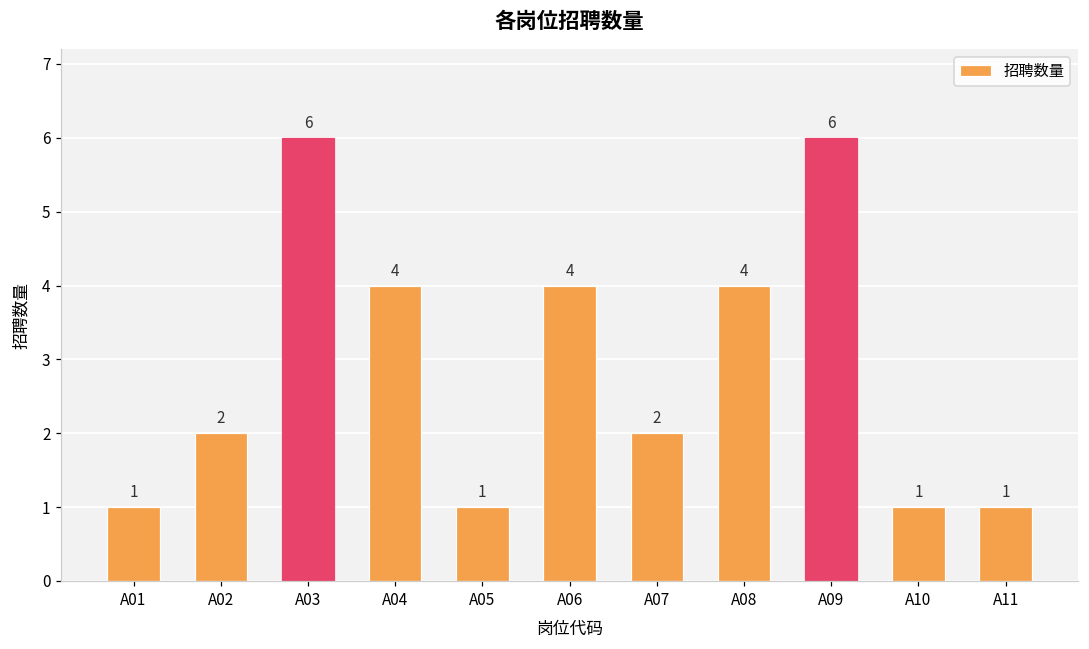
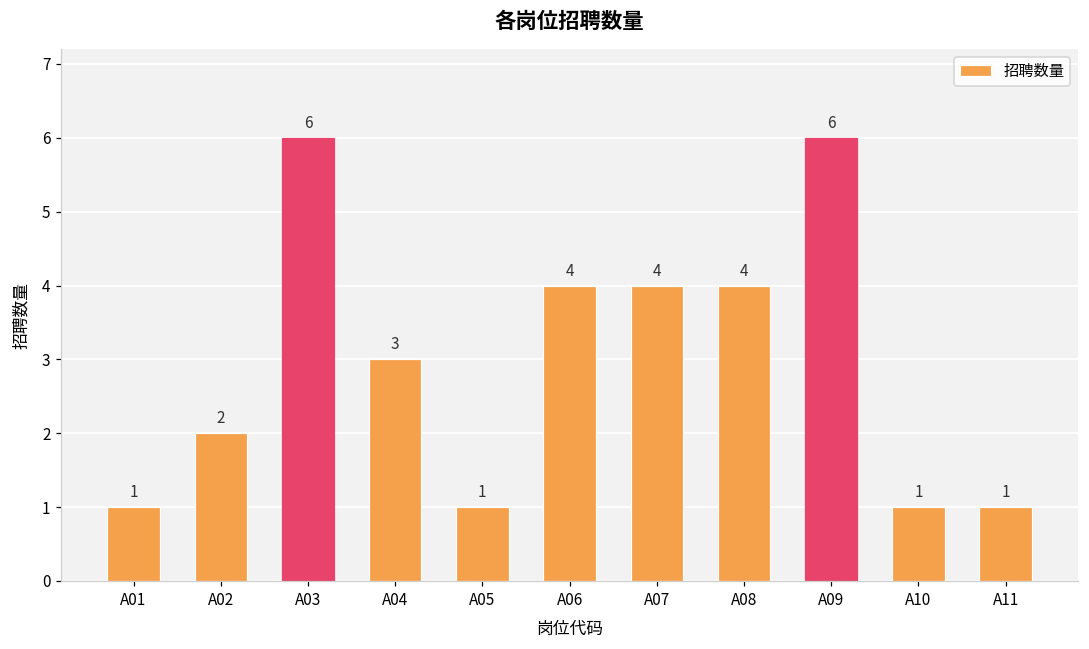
  {
    "A01": 1,
    "A02": 2,
    "A03": 6,
-   "A04": 4,
+   "A04": 3,
    "A05": 1,
    "A06": 4,
-   "A07": 2,
+   "A07": 4,
    "A08": 4,
    "A09": 6,
    "A10": 1,
    "A11": 1
  }
